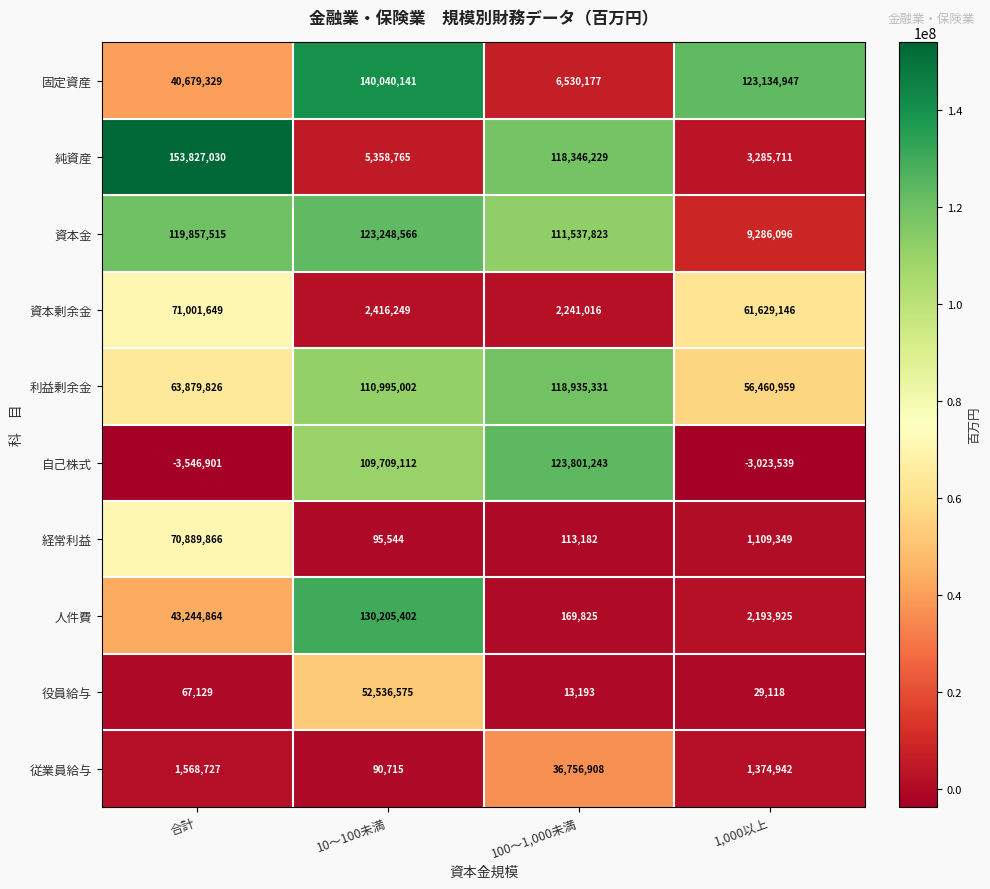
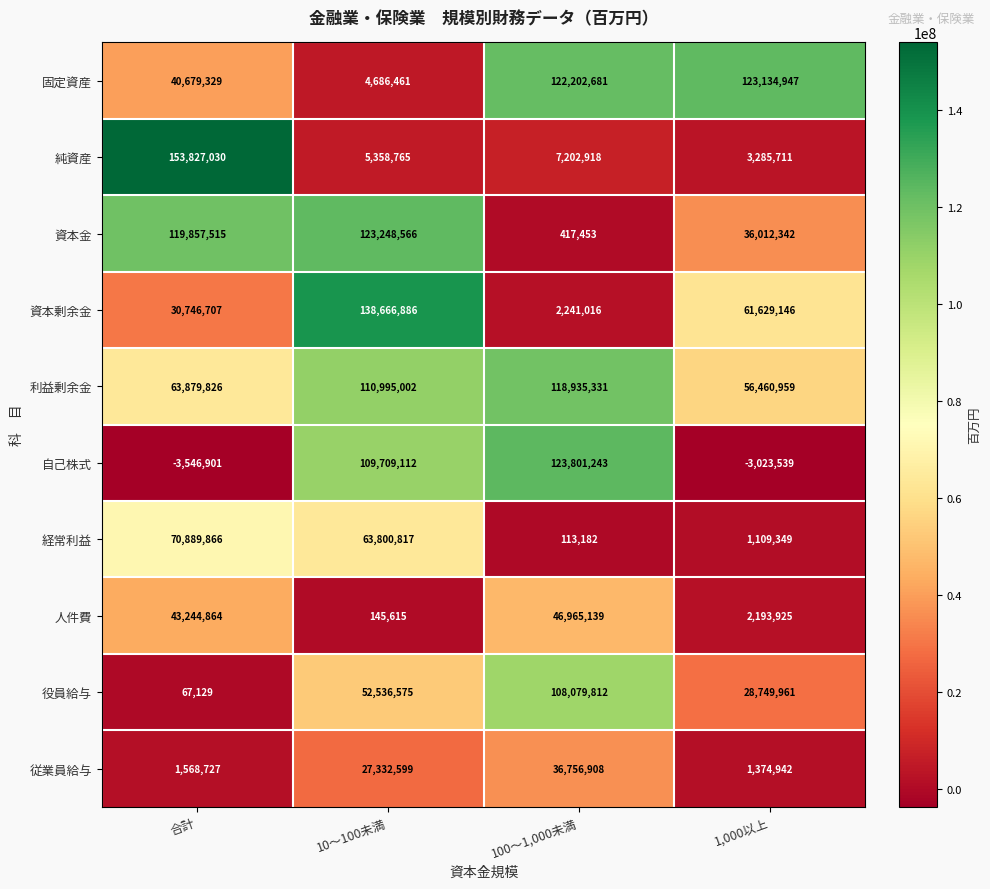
  {
    "固定資産": {
      "合計": "40,679,329",
-     "10～100未満": "140,040,141",
-     "100～1,000未満": "6,530,177",
+     "10～100未満": "4,686,461",
+     "100～1,000未満": "122,202,681",
      "1,000以上": "123,134,947"
    },
    "純資産": {
      "合計": "153,827,030",
      "10～100未満": "5,358,765",
-     "100～1,000未満": "118,346,229",
+     "100～1,000未満": "7,202,918",
      "1,000以上": "3,285,711"
    },
    "資本金": {
      "合計": "119,857,515",
      "10～100未満": "123,248,566",
-     "100～1,000未満": "111,537,823",
-     "1,000以上": "9,286,096"
+     "100～1,000未満": "417,453",
+     "1,000以上": "36,012,342"
    },
    "資本剰余金": {
-     "合計": "71,001,649",
-     "10～100未満": "2,416,249",
+     "合計": "30,746,707",
+     "10～100未満": "138,666,886",
      "100～1,000未満": "2,241,016",
      "1,000以上": "61,629,146"
    },
    "利益剰余金": {
      "合計": "63,879,826",
      "10～100未満": "110,995,002",
      "100～1,000未満": "118,935,331",
      "1,000以上": "56,460,959"
    },
    "自己株式": {
      "合計": "-3,546,901",
      "10～100未満": "109,709,112",
      "100～1,000未満": "123,801,243",
      "1,000以上": "-3,023,539"
    },
    "経常利益": {
      "合計": "70,889,866",
-     "10～100未満": "95,544",
+     "10～100未満": "63,800,817",
      "100～1,000未満": "113,182",
      "1,000以上": "1,109,349"
    },
    "人件費": {
      "合計": "43,244,864",
-     "10～100未満": "130,205,402",
-     "100～1,000未満": "169,825",
+     "10～100未満": "145,615",
+     "100～1,000未満": "46,965,139",
      "1,000以上": "2,193,925"
    },
    "役員給与": {
      "合計": "67,129",
      "10～100未満": "52,536,575",
-     "100～1,000未満": "13,193",
-     "1,000以上": "29,118"
+     "100～1,000未満": "108,079,812",
+     "1,000以上": "28,749,961"
    },
    "従業員給与": {
      "合計": "1,568,727",
-     "10～100未満": "90,715",
+     "10～100未満": "27,332,599",
      "100～1,000未満": "36,756,908",
      "1,000以上": "1,374,942"
    }
  }
